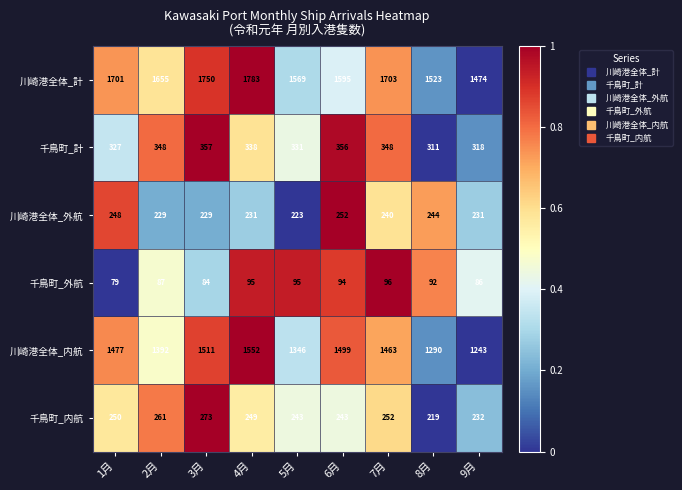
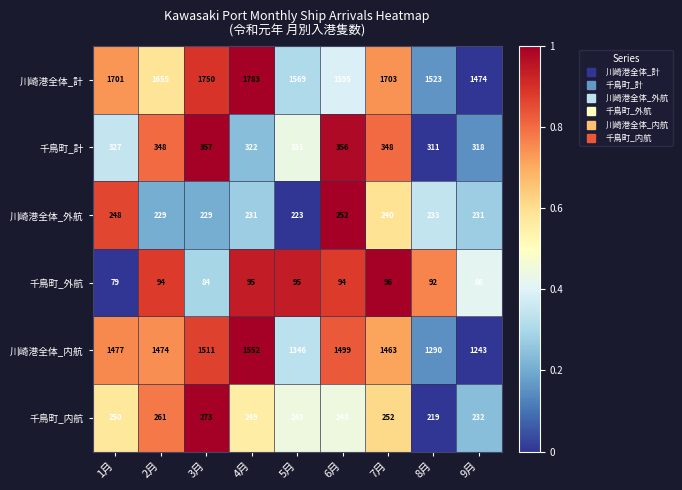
  {
    "川崎港全体_計": {
      "1月": 1701,
      "2月": 1655,
      "3月": 1750,
      "4月": 1783,
      "5月": 1569,
      "7月": 1703,
      "8月": 1523,
      "9月": 1474
    },
    "千鳥町_計": {
      "1月": 327,
      "2月": 348,
      "3月": 357,
-     "4月": 338,
+     "4月": 322,
      "6月": 356,
      "7月": 348,
      "8月": 311,
      "9月": 318
    },
    "川崎港全体_外航": {
      "1月": 248,
      "2月": 229,
      "3月": 229,
      "4月": 231,
      "5月": 223,
      "6月": 252,
      "7月": 240,
-     "8月": 244,
+     "8月": 233,
      "9月": 231
    },
    "千鳥町_外航": {
      "1月": 79,
-     "2月": 87,
+     "2月": 94,
      "3月": 84,
      "4月": 95,
      "5月": 95,
      "6月": 94,
      "7月": 96,
      "8月": 92
    },
    "川崎港全体_内航": {
      "1月": 1477,
-     "2月": 1392,
+     "2月": 1474,
      "3月": 1511,
      "4月": 1552,
      "5月": 1346,
      "6月": 1499,
      "7月": 1463,
      "8月": 1290,
      "9月": 1243
    },
    "千鳥町_内航": {
      "1月": 250,
      "2月": 261,
      "3月": 273,
      "4月": 249,
      "7月": 252,
      "8月": 219,
      "9月": 232
    }
  }
